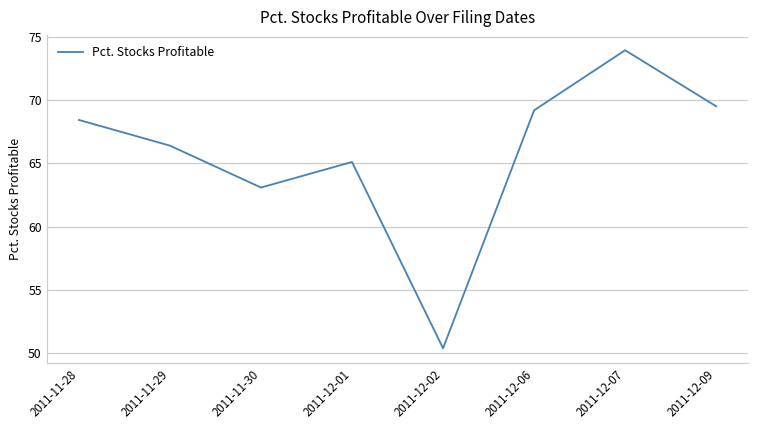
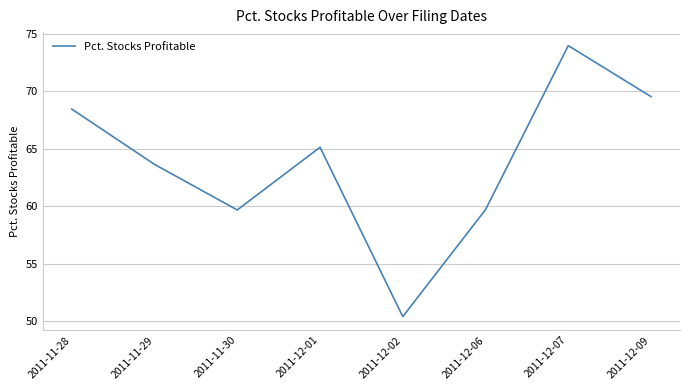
  {
    "2011-11-28": 68.4,
-   "2011-11-29": 66.4,
-   "2011-11-30": 63.1,
+   "2011-11-29": 63.6,
+   "2011-11-30": 59.7,
    "2011-12-01": 65.1,
    "2011-12-02": 50.4,
-   "2011-12-06": 69.2,
+   "2011-12-06": 59.7,
    "2011-12-07": 74.0,
    "2011-12-09": 69.5
  }
